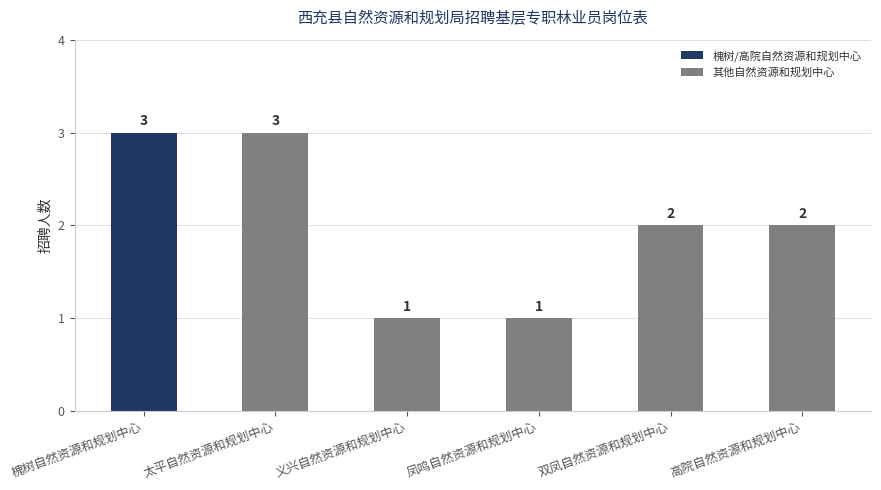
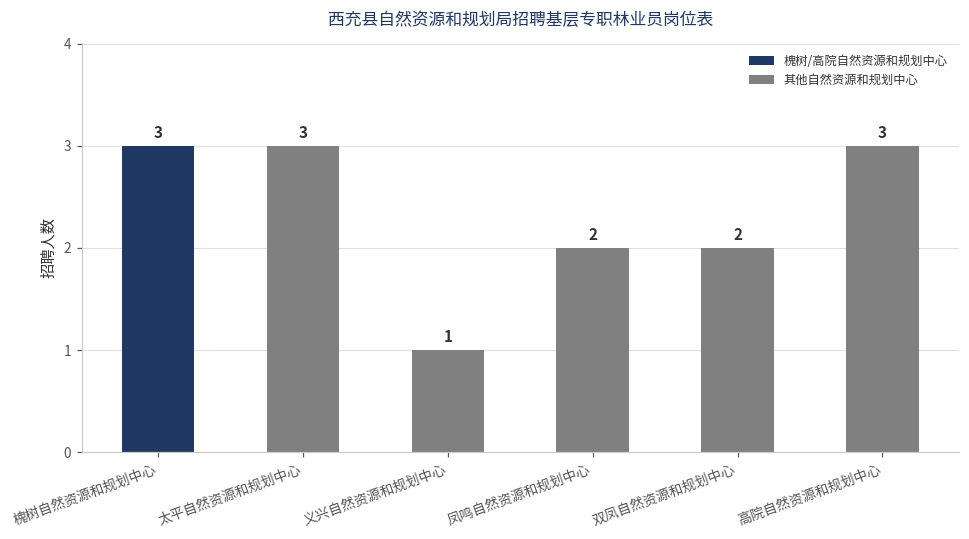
  {
    "槐树自然资源和规划中心": 3,
    "太平自然资源和规划中心": 3,
    "义兴自然资源和规划中心": 1,
-   "凤鸣自然资源和规划中心": 1,
+   "凤鸣自然资源和规划中心": 2,
    "双凤自然资源和规划中心": 2,
-   "高院自然资源和规划中心": 2
+   "高院自然资源和规划中心": 3
  }
